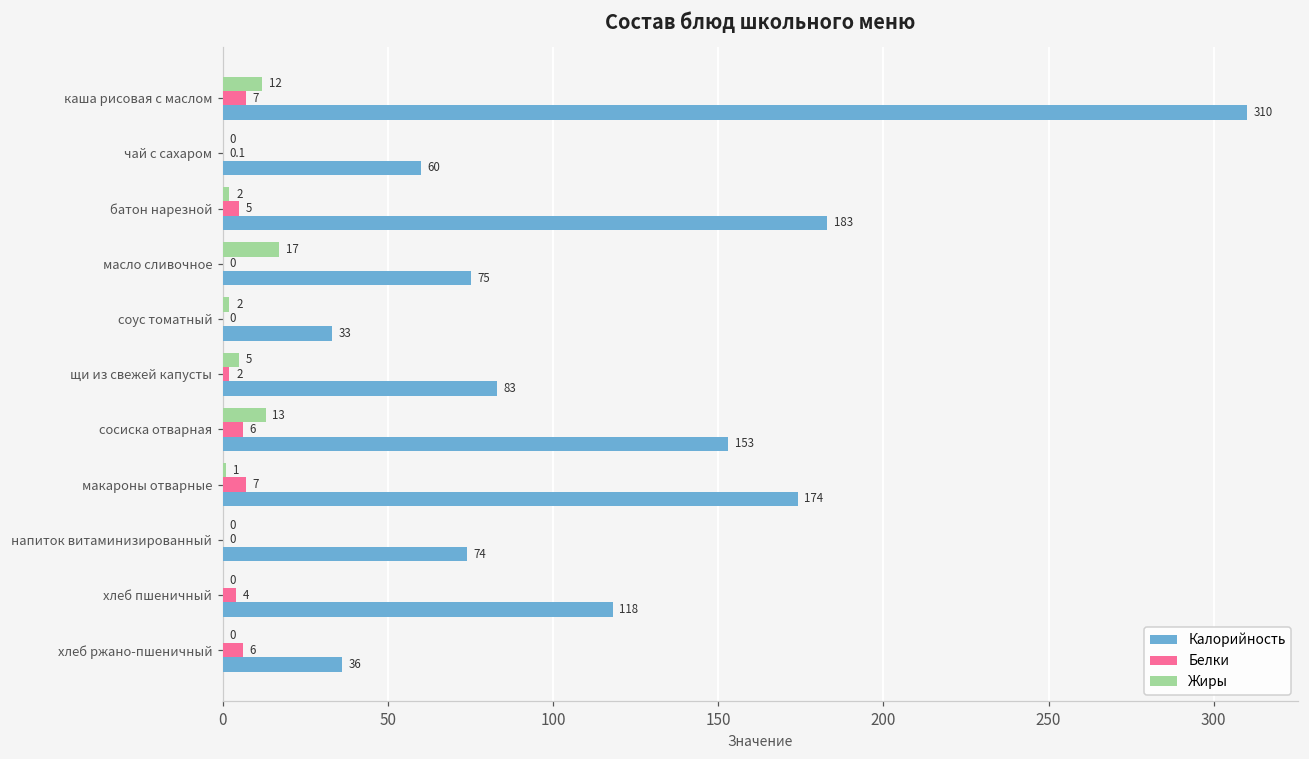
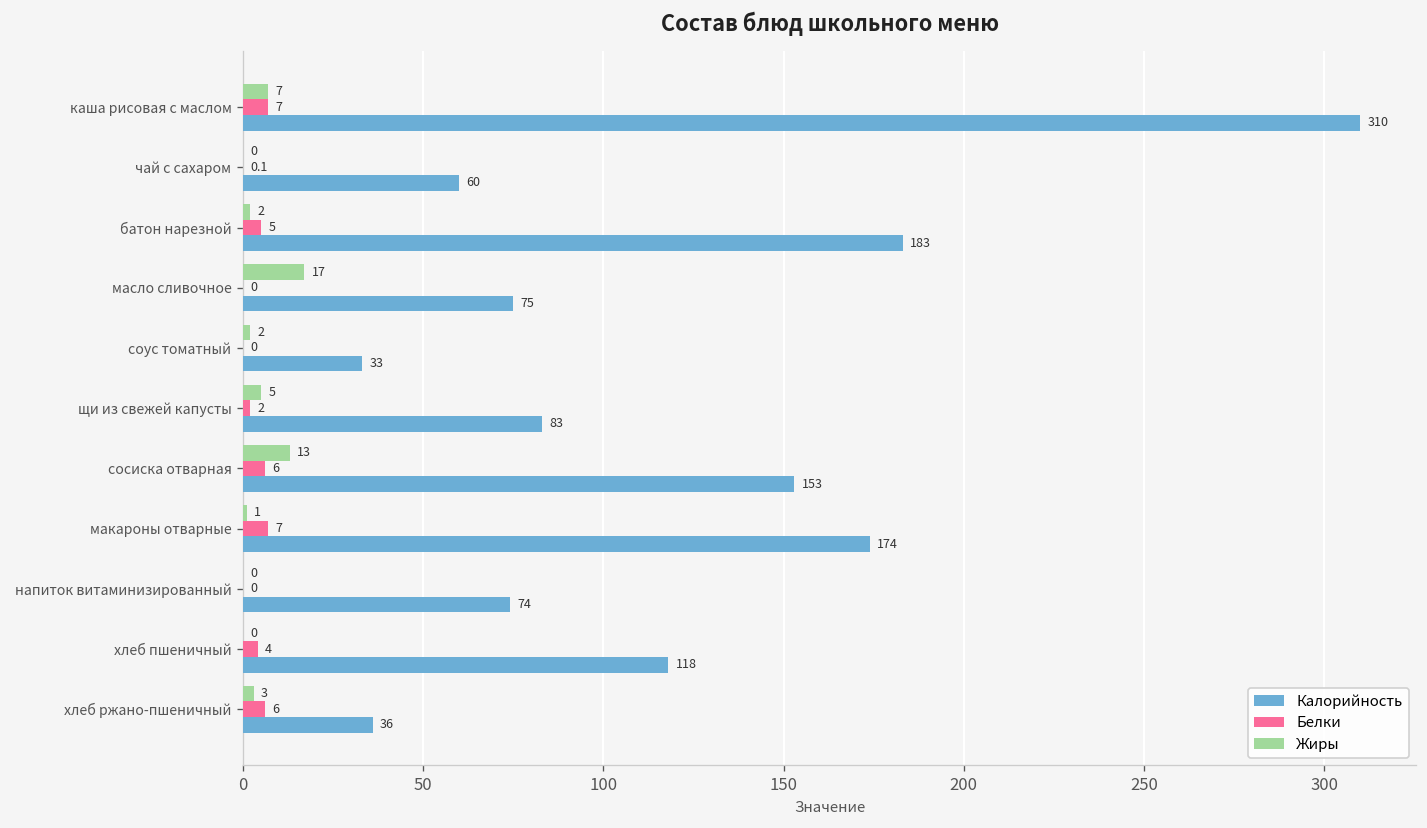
  {
    "Калорийность": {
      "каша рисовая с маслом": 310,
      "чай с сахаром": 60,
      "батон нарезной": 183,
      "масло сливочное": 75,
      "соус томатный": 33,
      "щи из свежей капусты": 83,
      "сосиска отварная": 153,
      "макароны отварные": 174,
      "напиток витаминизированный": 74,
      "хлеб пшеничный": 118,
      "хлеб ржано-пшеничный": 36
    },
    "Белки": {
      "каша рисовая с маслом": 7,
      "чай с сахаром": 0.1,
      "батон нарезной": 5,
      "масло сливочное": 0,
      "соус томатный": 0,
      "щи из свежей капусты": 2,
      "сосиска отварная": 6,
      "макароны отварные": 7,
      "напиток витаминизированный": 0,
      "хлеб пшеничный": 4,
      "хлеб ржано-пшеничный": 6
    },
    "Жиры": {
-     "каша рисовая с маслом": 12,
+     "каша рисовая с маслом": 7,
      "чай с сахаром": 0,
      "батон нарезной": 2,
      "масло сливочное": 17,
      "соус томатный": 2,
      "щи из свежей капусты": 5,
      "сосиска отварная": 13,
      "макароны отварные": 1,
      "напиток витаминизированный": 0,
      "хлеб пшеничный": 0,
-     "хлеб ржано-пшеничный": 0
+     "хлеб ржано-пшеничный": 3
    }
  }
